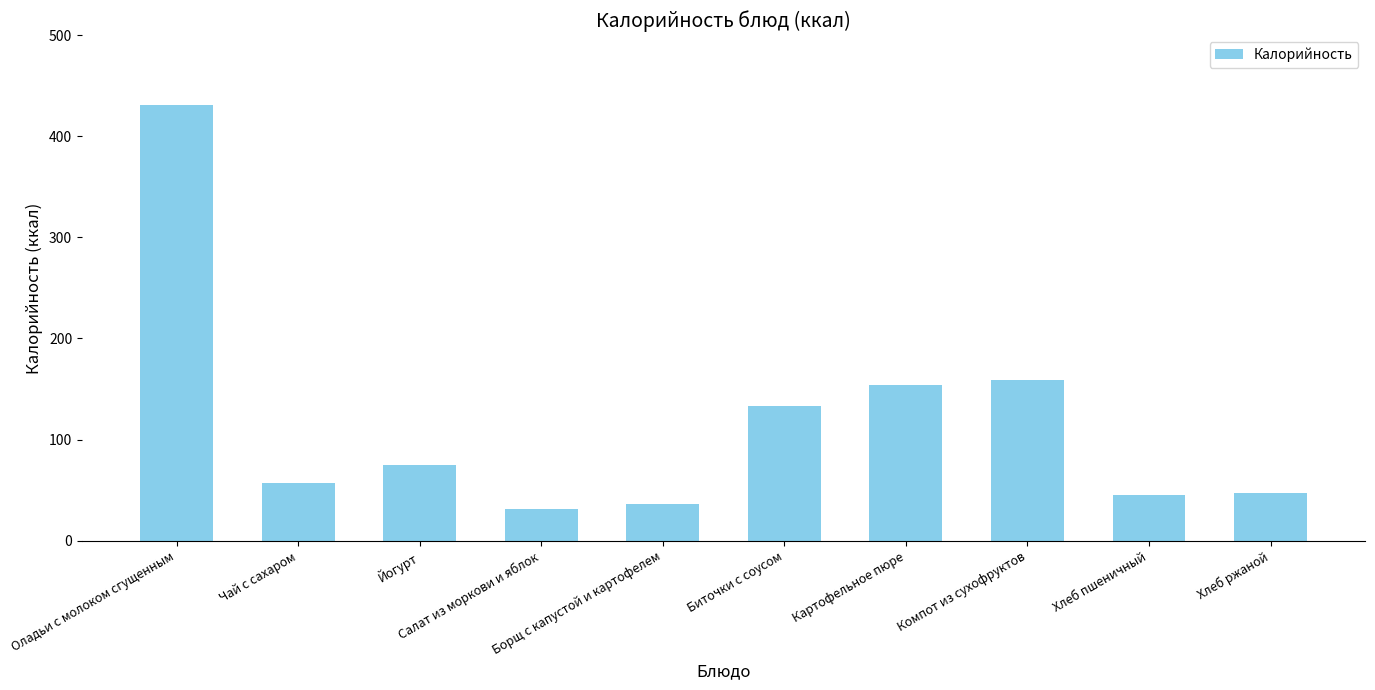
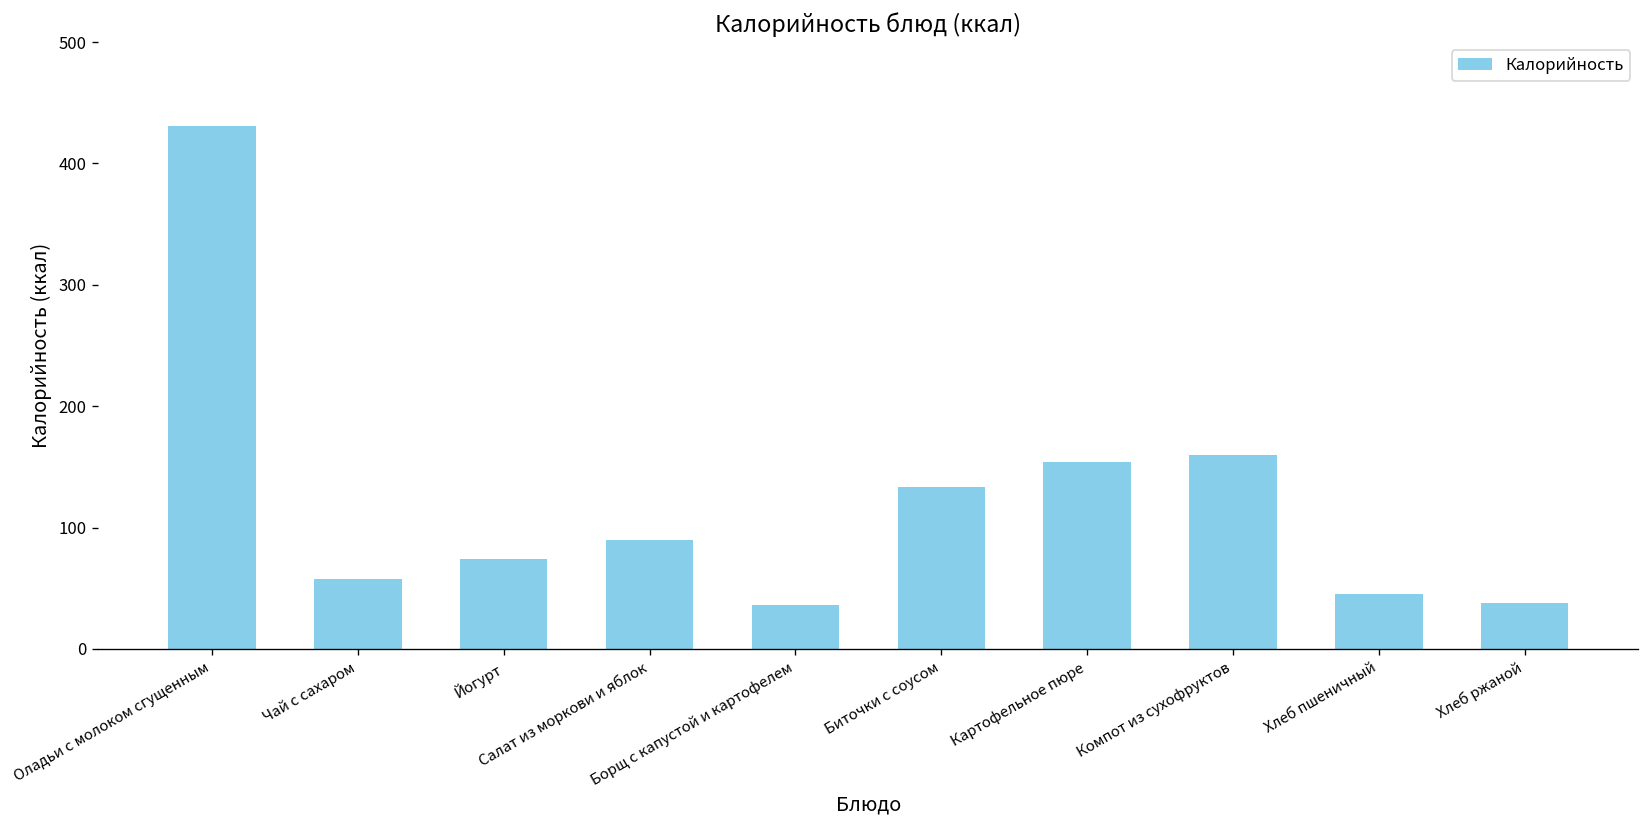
  {
    "Оладьи с молоком сгущенным": 431,
    "Чай с сахаром": 57,
    "Йогурт": 74,
-   "Салат из моркови и яблок": 32,
+   "Салат из моркови и яблок": 89,
    "Борщ с капустой и картофелем": 36,
    "Биточки с соусом": 133,
    "Картофельное пюре": 154,
    "Компот из сухофруктов": 159,
    "Хлеб пшеничный": 45,
-   "Хлеб ржаной": 47
+   "Хлеб ржаной": 38
  }
